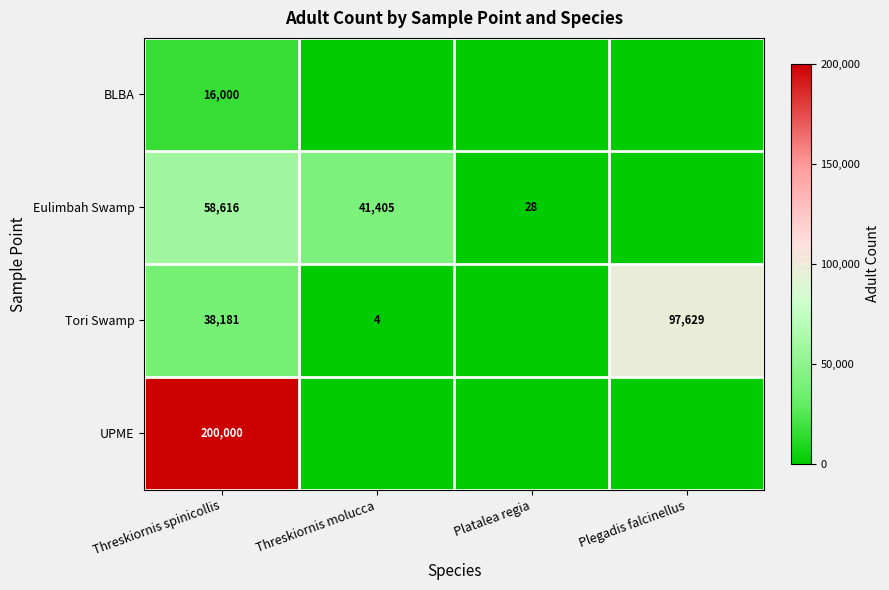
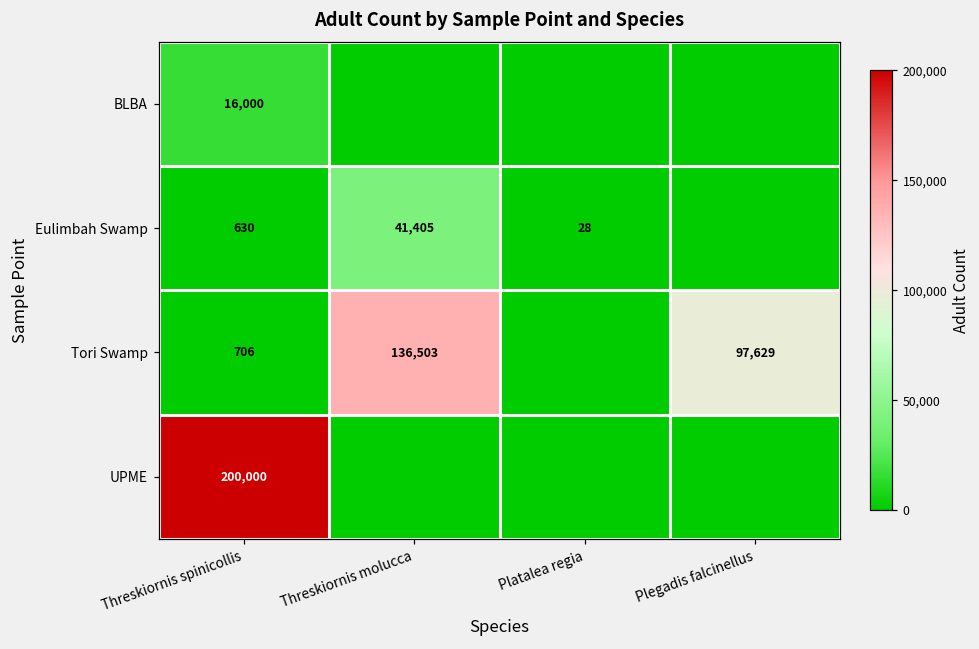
  {
    "BLBA": {
      "Threskiornis spinicollis": "16,000"
    },
    "Eulimbah Swamp": {
-     "Threskiornis spinicollis": "58,616",
+     "Threskiornis spinicollis": "630",
      "Threskiornis molucca": "41,405",
      "Platalea regia": "28"
    },
    "Tori Swamp": {
-     "Threskiornis spinicollis": "38,181",
-     "Threskiornis molucca": "4",
+     "Threskiornis spinicollis": "706",
+     "Threskiornis molucca": "136,503",
      "Plegadis falcinellus": "97,629"
    },
    "UPME": {
      "Threskiornis spinicollis": "200,000"
    }
  }
